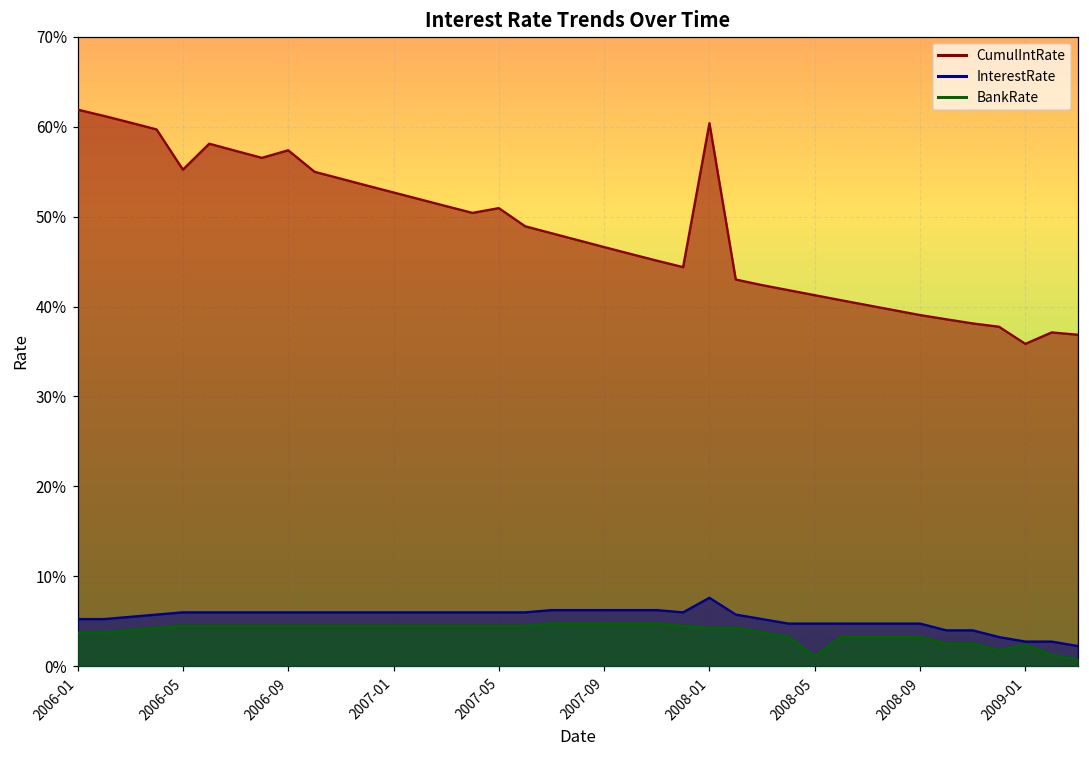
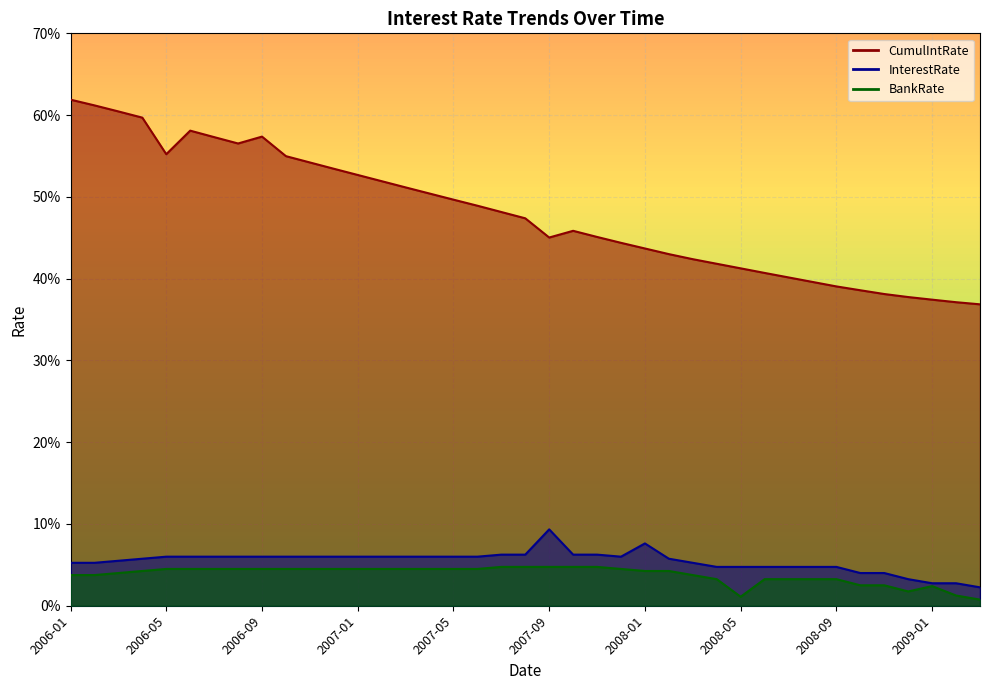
  {
    "CumulIntRate": {
      "2006-01": "62%",
      "2006-05": "55%",
      "2006-09": "57%",
      "2007-01": "53%",
-     "2007-05": "51%",
-     "2007-09": "47%",
-     "2008-01": "60%",
+     "2007-05": "50%",
+     "2007-09": "45%",
+     "2008-01": "44%",
      "2008-05": "41%",
      "2008-09": "39%",
-     "2009-01": "36%"
+     "2009-01": "37%"
    },
    "InterestRate": {
      "2006-01": "5%",
      "2006-05": "6%",
      "2006-09": "6%",
      "2007-01": "6%",
      "2007-05": "6%",
-     "2007-09": "6%",
+     "2007-09": "9%",
      "2008-01": "8%",
      "2008-05": "5%",
      "2008-09": "5%",
      "2009-01": "3%"
    },
    "BankRate": {
      "2006-01": "4%",
      "2006-05": "5%",
      "2006-09": "5%",
      "2007-01": "5%",
      "2007-05": "5%",
      "2007-09": "5%",
      "2008-01": "4%",
      "2008-05": "1%",
      "2008-09": "3%",
      "2009-01": "2%"
    }
  }
